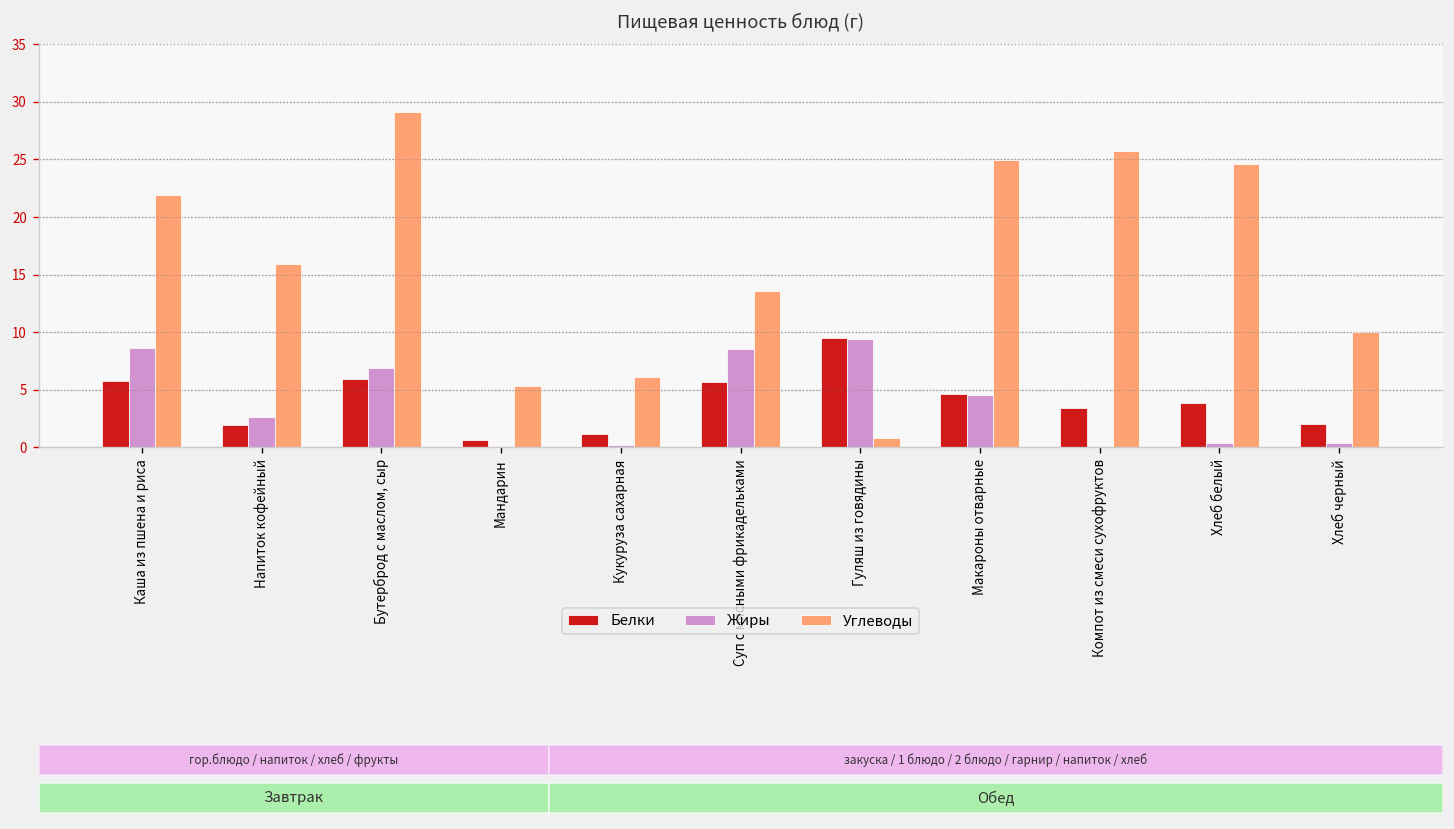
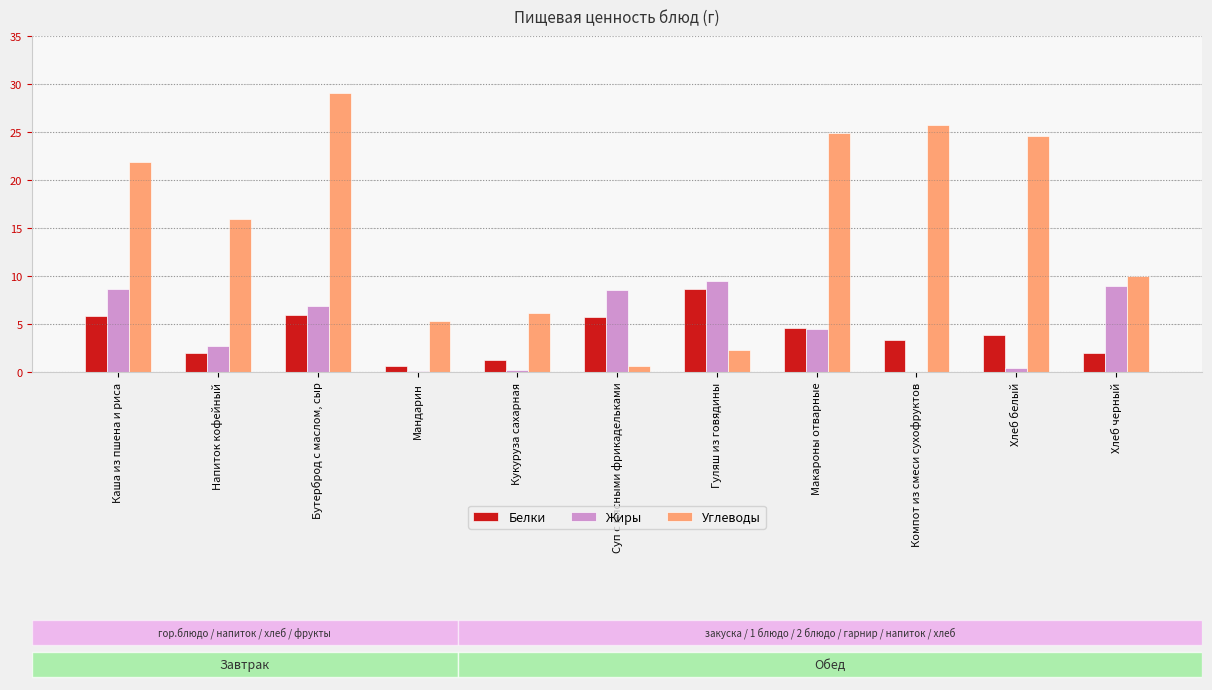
  {
    "Пищевая ценность блюд (г)": {
      "Белки": {
        "Каша из пшена и риса": 6,
        "Напиток кофейный": 2,
        "Бутерброд с маслом, сыр": 6,
        "Мандарин": 1,
        "Кукуруза сахарная": 1,
        "Суп с мясными фрикадельками": 6,
-       "Гуляш из говядины": 10,
+       "Гуляш из говядины": 9,
        "Макароны отварные": 5,
        "Компот из смеси сухофруктов": 3,
        "Хлеб белый": 4,
        "Хлеб черный": 2
      },
      "Жиры": {
        "Каша из пшена и риса": 9,
        "Напиток кофейный": 3,
        "Бутерброд с маслом, сыр": 7,
        "Суп с мясными фрикадельками": 9,
        "Гуляш из говядины": 9,
        "Макароны отварные": 5,
        "Компот из смеси сухофруктов": 0,
        "Хлеб белый": 0,
-       "Хлеб черный": 0
+       "Хлеб черный": 9
      },
      "Углеводы": {
        "Каша из пшена и риса": 22,
        "Напиток кофейный": 16,
        "Бутерброд с маслом, сыр": 29,
        "Мандарин": 5,
        "Кукуруза сахарная": 6,
-       "Суп с мясными фрикадельками": 14,
-       "Гуляш из говядины": 1,
+       "Суп с мясными фрикадельками": 1,
+       "Гуляш из говядины": 2,
        "Макароны отварные": 25,
        "Компот из смеси сухофруктов": 26,
        "Хлеб белый": 25,
        "Хлеб черный": 10
      }
    }
  }
